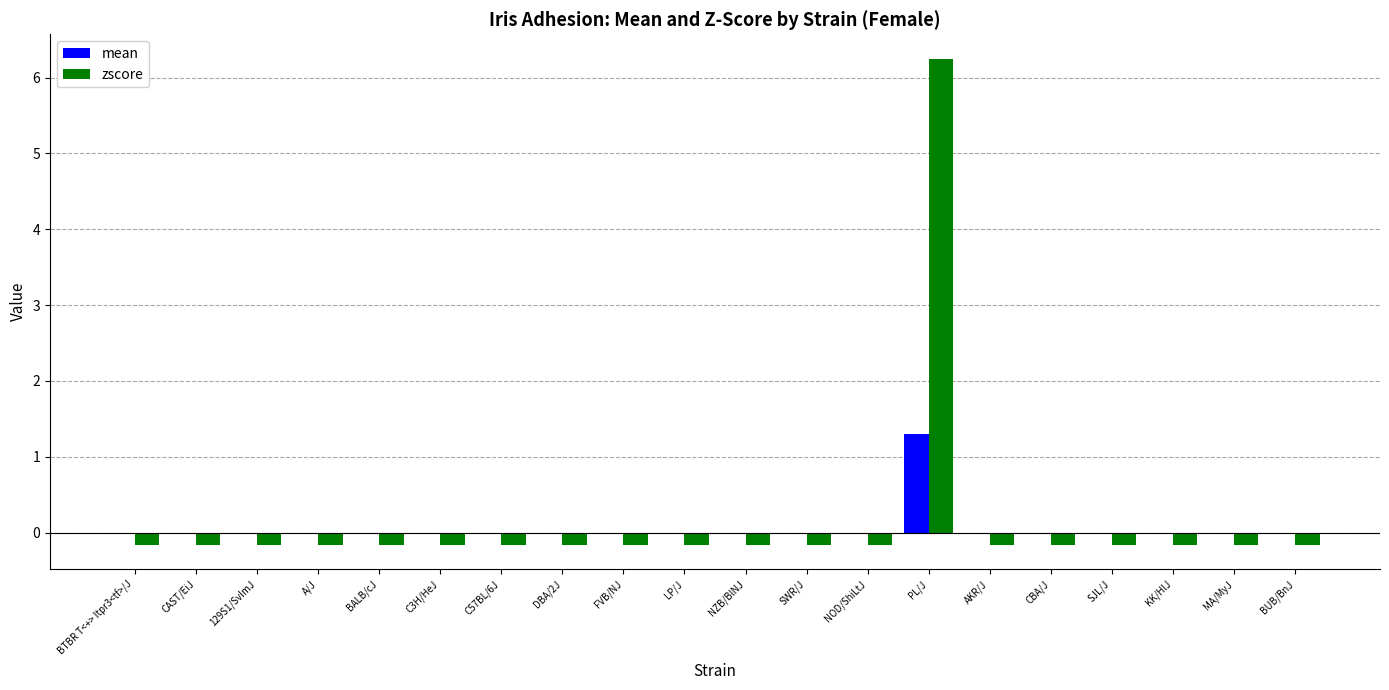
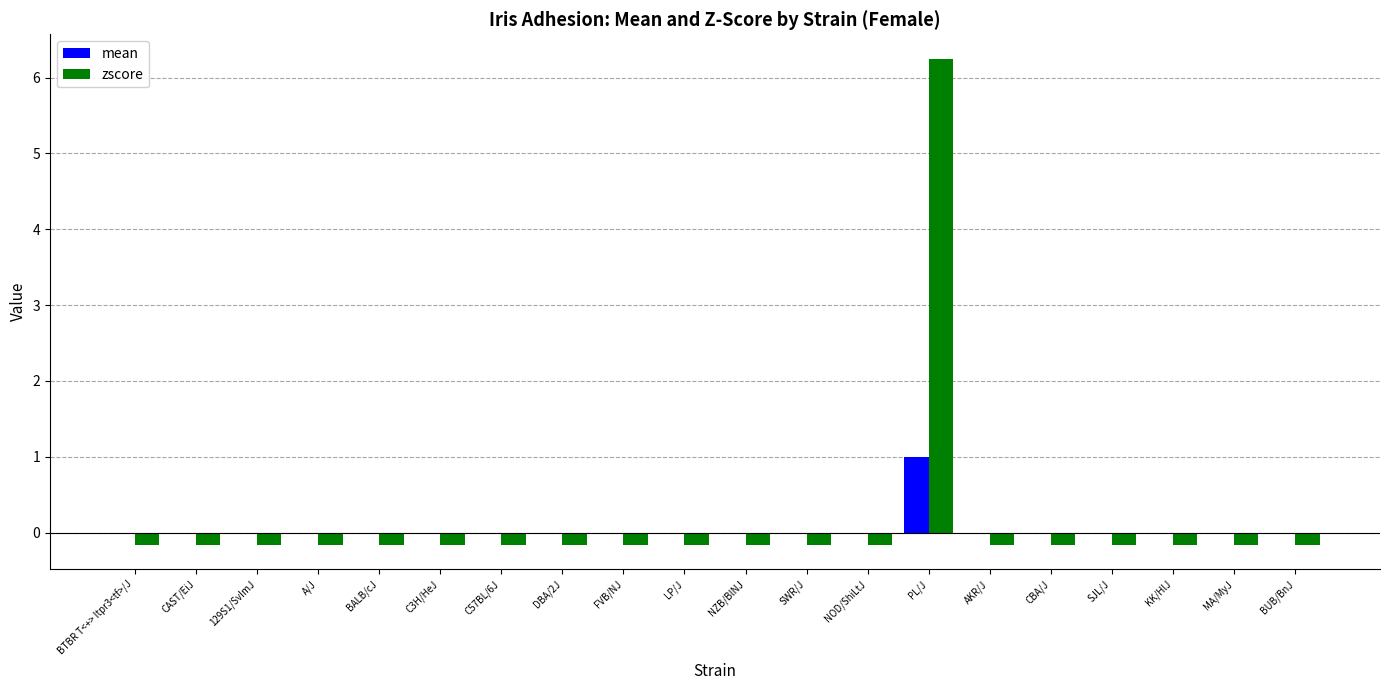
  {
    "mean": {
      "BTBR T<+> Itpr3<tf>/J": 0.0,
      "CAST/EiJ": 0.0,
      "129S1/SvImJ": 0.0,
      "A/J": 0.0,
      "BALB/cJ": 0.0,
      "C3H/HeJ": 0.0,
      "C57BL/6J": 0.0,
      "DBA/2J": 0.0,
      "FVB/NJ": 0.0,
      "LP/J": 0.0,
      "NZB/BlNJ": 0.0,
      "SWR/J": 0.0,
      "NOD/ShiLtJ": 0.0,
-     "PL/J": 1.3,
+     "PL/J": 1.0,
      "AKR/J": 0.0,
      "CBA/J": 0.0,
      "SJL/J": 0.0,
      "KK/HlJ": 0.0,
      "MA/MyJ": 0.0,
      "BUB/BnJ": 0.0
    },
    "zscore": {
      "BTBR T<+> Itpr3<tf>/J": -0.2,
      "CAST/EiJ": -0.2,
      "129S1/SvImJ": -0.2,
      "A/J": -0.2,
      "BALB/cJ": -0.2,
      "C3H/HeJ": -0.2,
      "C57BL/6J": -0.2,
      "DBA/2J": -0.2,
      "FVB/NJ": -0.2,
      "LP/J": -0.2,
      "NZB/BlNJ": -0.2,
      "SWR/J": -0.2,
      "NOD/ShiLtJ": -0.2,
      "PL/J": 6.3,
      "AKR/J": -0.2,
      "CBA/J": -0.2,
      "SJL/J": -0.2,
      "KK/HlJ": -0.2,
      "MA/MyJ": -0.2,
      "BUB/BnJ": -0.2
    }
  }
